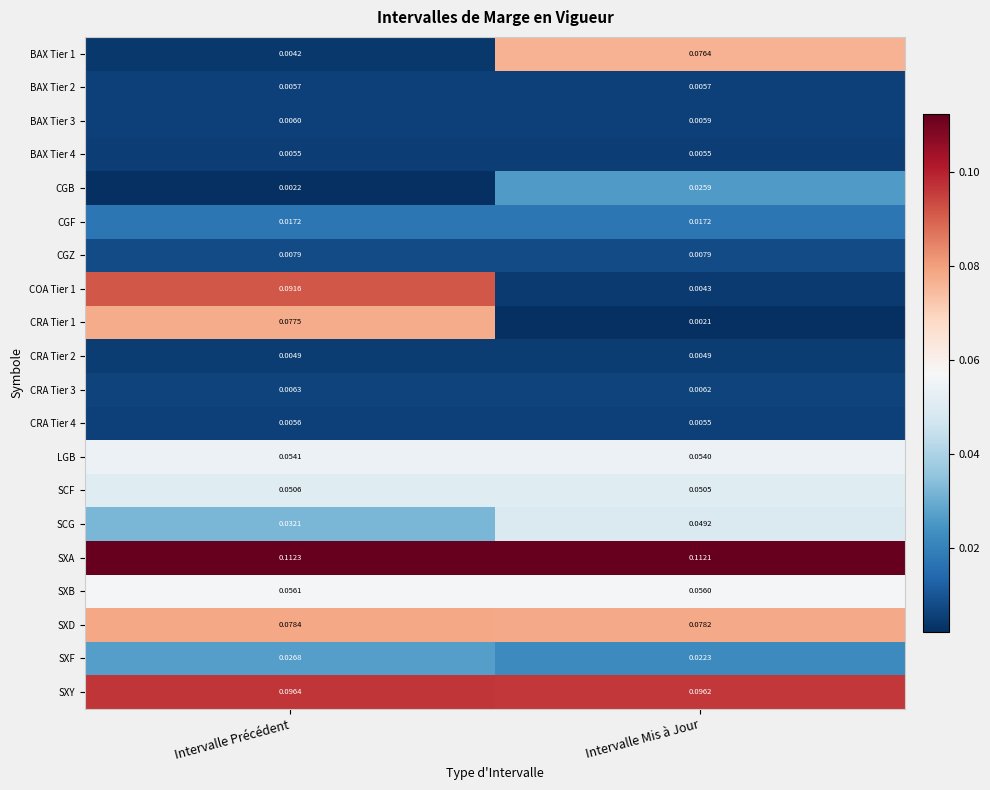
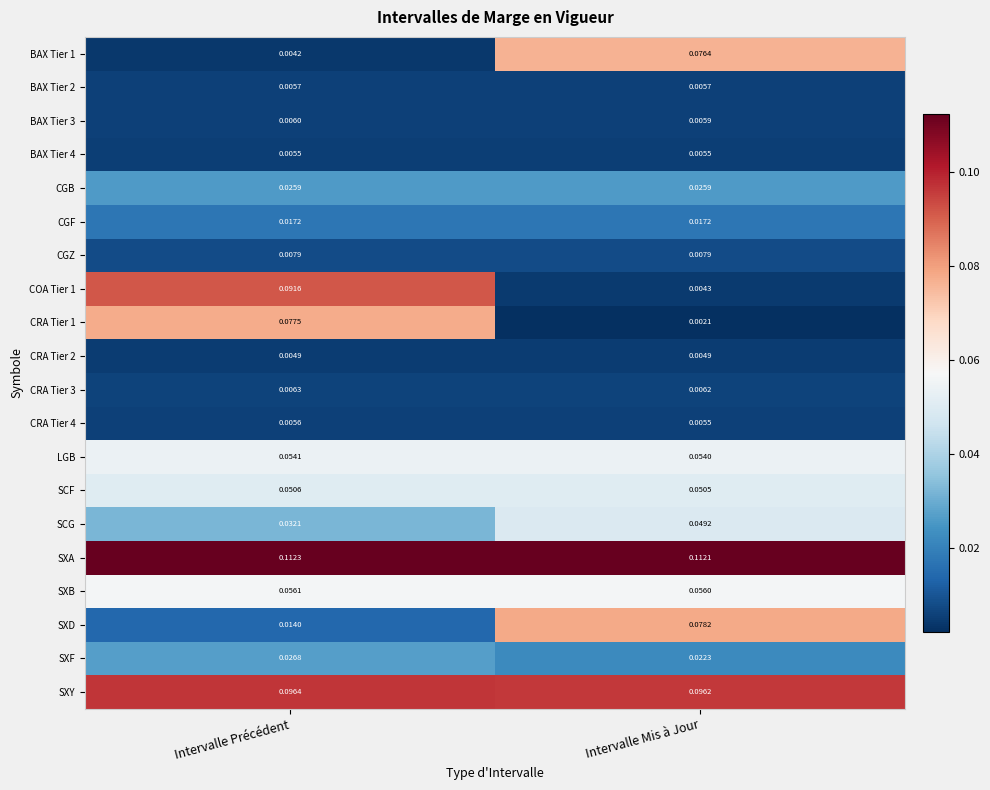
  {
    "BAX Tier 1": {
      "Intervalle Précédent": 0.0042,
      "Intervalle Mis à Jour": 0.0764
    },
    "BAX Tier 2": {
      "Intervalle Précédent": 0.0057,
      "Intervalle Mis à Jour": 0.0057
    },
    "BAX Tier 3": {
      "Intervalle Précédent": 0.0060,
      "Intervalle Mis à Jour": 0.0059
    },
    "BAX Tier 4": {
      "Intervalle Précédent": 0.0055,
      "Intervalle Mis à Jour": 0.0055
    },
    "CGB": {
-     "Intervalle Précédent": 0.0022,
+     "Intervalle Précédent": 0.0259,
      "Intervalle Mis à Jour": 0.0259
    },
    "CGF": {
      "Intervalle Précédent": 0.0172,
      "Intervalle Mis à Jour": 0.0172
    },
    "CGZ": {
      "Intervalle Précédent": 0.0079,
      "Intervalle Mis à Jour": 0.0079
    },
    "COA Tier 1": {
      "Intervalle Précédent": 0.0916,
      "Intervalle Mis à Jour": 0.0043
    },
    "CRA Tier 1": {
      "Intervalle Précédent": 0.0775,
      "Intervalle Mis à Jour": 0.0021
    },
    "CRA Tier 2": {
      "Intervalle Précédent": 0.0049,
      "Intervalle Mis à Jour": 0.0049
    },
    "CRA Tier 3": {
      "Intervalle Précédent": 0.0063,
      "Intervalle Mis à Jour": 0.0062
    },
    "CRA Tier 4": {
      "Intervalle Précédent": 0.0056,
      "Intervalle Mis à Jour": 0.0055
    },
    "LGB": {
      "Intervalle Précédent": 0.0541,
      "Intervalle Mis à Jour": 0.0540
    },
    "SCF": {
      "Intervalle Précédent": 0.0506,
      "Intervalle Mis à Jour": 0.0505
    },
    "SCG": {
      "Intervalle Précédent": 0.0321,
      "Intervalle Mis à Jour": 0.0492
    },
    "SXA": {
      "Intervalle Précédent": 0.1123,
      "Intervalle Mis à Jour": 0.1121
    },
    "SXB": {
      "Intervalle Précédent": 0.0561,
      "Intervalle Mis à Jour": 0.0560
    },
    "SXD": {
-     "Intervalle Précédent": 0.0784,
+     "Intervalle Précédent": 0.0140,
      "Intervalle Mis à Jour": 0.0782
    },
    "SXF": {
      "Intervalle Précédent": 0.0268,
      "Intervalle Mis à Jour": 0.0223
    },
    "SXY": {
      "Intervalle Précédent": 0.0964,
      "Intervalle Mis à Jour": 0.0962
    }
  }
